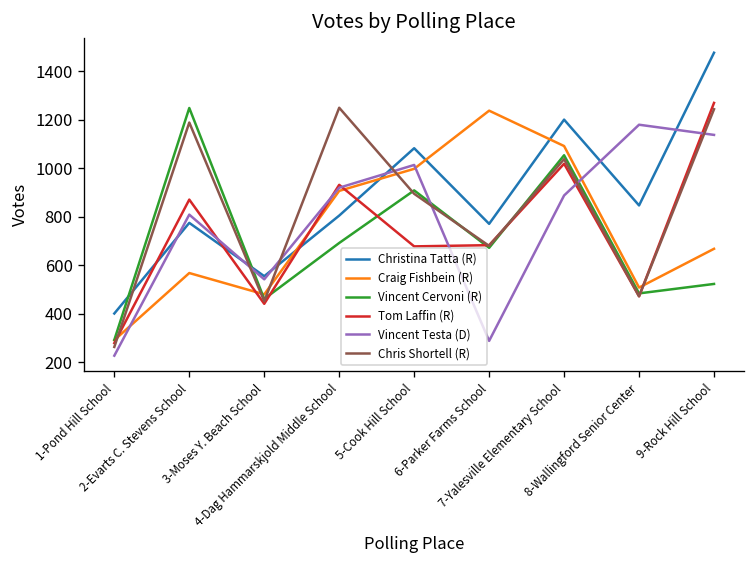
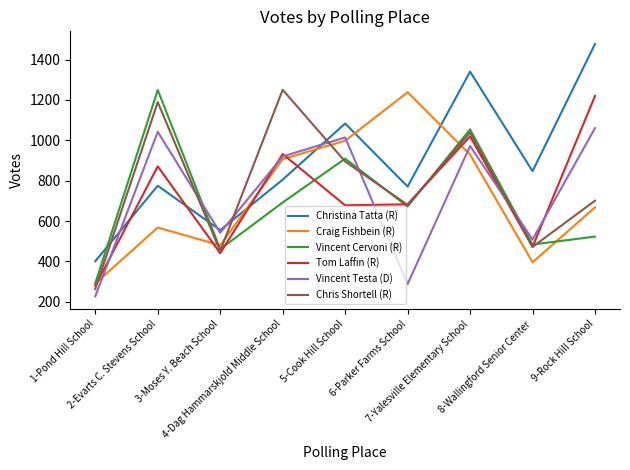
  {
    "Christina Tatta (R)": {
      "1-Pond Hill School": 400,
      "2-Evarts C. Stevens School": 780,
      "3-Moses Y. Beach School": 560,
      "4-Dag Hammarskjold Middle School": 810,
      "5-Cook Hill School": 1080,
      "6-Parker Farms School": 770,
-     "7-Yalesville Elementary School": 1200,
+     "7-Yalesville Elementary School": 1340,
      "8-Wallingford Senior Center": 850,
      "9-Rock Hill School": 1480
    },
    "Craig Fishbein (R)": {
      "2-Evarts C. Stevens School": 570,
      "3-Moses Y. Beach School": 480,
      "4-Dag Hammarskjold Middle School": 910,
      "5-Cook Hill School": 1000,
      "6-Parker Farms School": 1240,
-     "7-Yalesville Elementary School": 1090,
-     "8-Wallingford Senior Center": 510,
+     "7-Yalesville Elementary School": 930,
+     "8-Wallingford Senior Center": 400,
      "9-Rock Hill School": 670
    },
    "Vincent Cervoni (R)": {
      "2-Evarts C. Stevens School": 1250,
      "4-Dag Hammarskjold Middle School": 690,
      "5-Cook Hill School": 910,
      "7-Yalesville Elementary School": 1050,
      "9-Rock Hill School": 520
    },
    "Tom Laffin (R)": {
      "2-Evarts C. Stevens School": 870,
      "5-Cook Hill School": 680,
      "7-Yalesville Elementary School": 1020,
-     "9-Rock Hill School": 1270
+     "9-Rock Hill School": 1220
    },
    "Vincent Testa (D)": {
      "1-Pond Hill School": 230,
-     "2-Evarts C. Stevens School": 810,
+     "2-Evarts C. Stevens School": 1040,
      "3-Moses Y. Beach School": 540,
      "5-Cook Hill School": 1010,
      "6-Parker Farms School": 290,
-     "7-Yalesville Elementary School": 890,
-     "8-Wallingford Senior Center": 1180,
-     "9-Rock Hill School": 1140
+     "7-Yalesville Elementary School": 970,
+     "8-Wallingford Senior Center": 510,
+     "9-Rock Hill School": 1060
    },
    "Chris Shortell (R)": {
      "1-Pond Hill School": 260,
      "2-Evarts C. Stevens School": 1190,
      "4-Dag Hammarskjold Middle School": 1250,
      "5-Cook Hill School": 900,
      "7-Yalesville Elementary School": 1040,
-     "9-Rock Hill School": 1240
+     "9-Rock Hill School": 700
    }
  }
